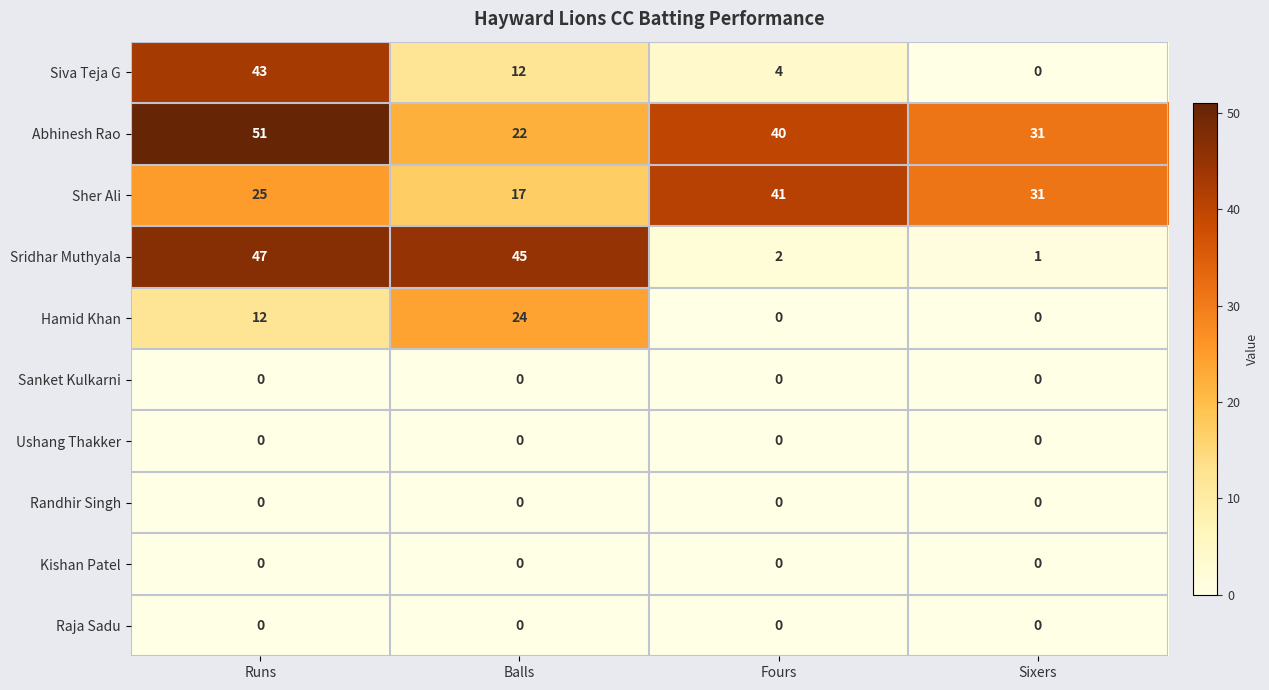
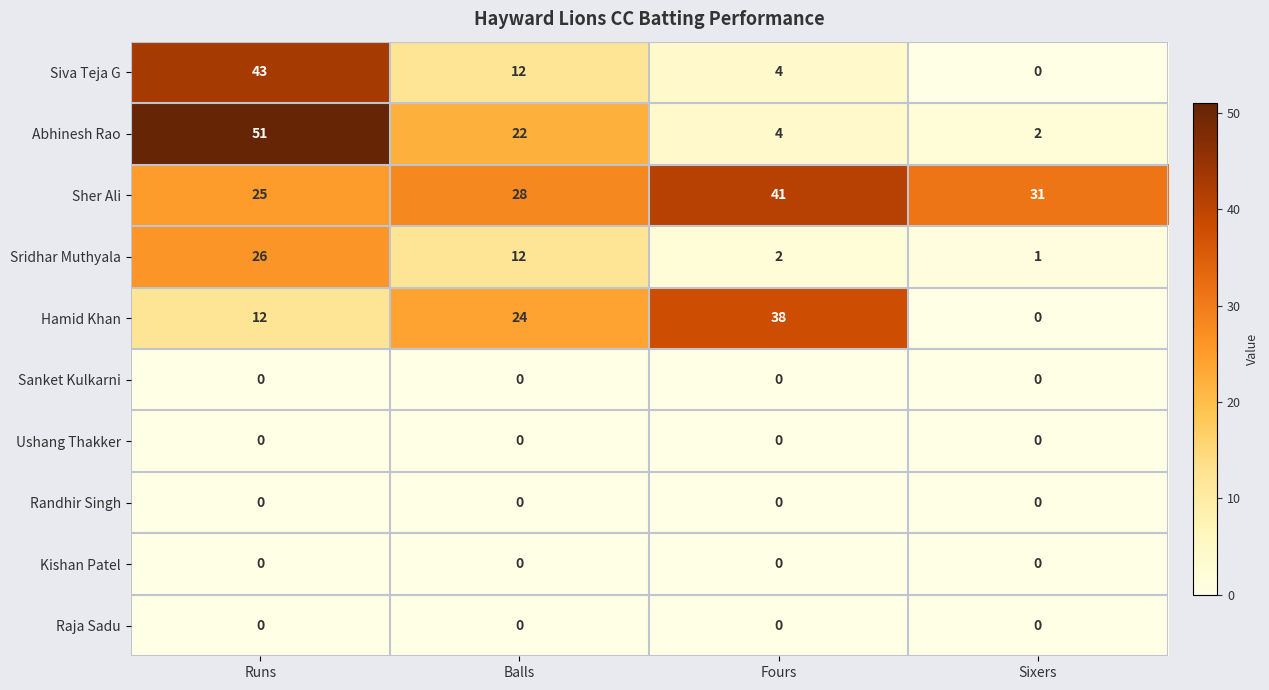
  {
    "Siva Teja G": {
      "Runs": 43,
      "Balls": 12,
      "Fours": 4,
      "Sixers": 0
    },
    "Abhinesh Rao": {
      "Runs": 51,
      "Balls": 22,
-     "Fours": 40,
-     "Sixers": 31
+     "Fours": 4,
+     "Sixers": 2
    },
    "Sher Ali": {
      "Runs": 25,
-     "Balls": 17,
+     "Balls": 28,
      "Fours": 41,
      "Sixers": 31
    },
    "Sridhar Muthyala": {
-     "Runs": 47,
-     "Balls": 45,
+     "Runs": 26,
+     "Balls": 12,
      "Fours": 2,
      "Sixers": 1
    },
    "Hamid Khan": {
      "Runs": 12,
      "Balls": 24,
-     "Fours": 0,
+     "Fours": 38,
      "Sixers": 0
    },
    "Sanket Kulkarni": {
      "Runs": 0,
      "Balls": 0,
      "Fours": 0,
      "Sixers": 0
    },
    "Ushang Thakker": {
      "Runs": 0,
      "Balls": 0,
      "Fours": 0,
      "Sixers": 0
    },
    "Randhir Singh": {
      "Runs": 0,
      "Balls": 0,
      "Fours": 0,
      "Sixers": 0
    },
    "Kishan Patel": {
      "Runs": 0,
      "Balls": 0,
      "Fours": 0,
      "Sixers": 0
    },
    "Raja Sadu": {
      "Runs": 0,
      "Balls": 0,
      "Fours": 0,
      "Sixers": 0
    }
  }
